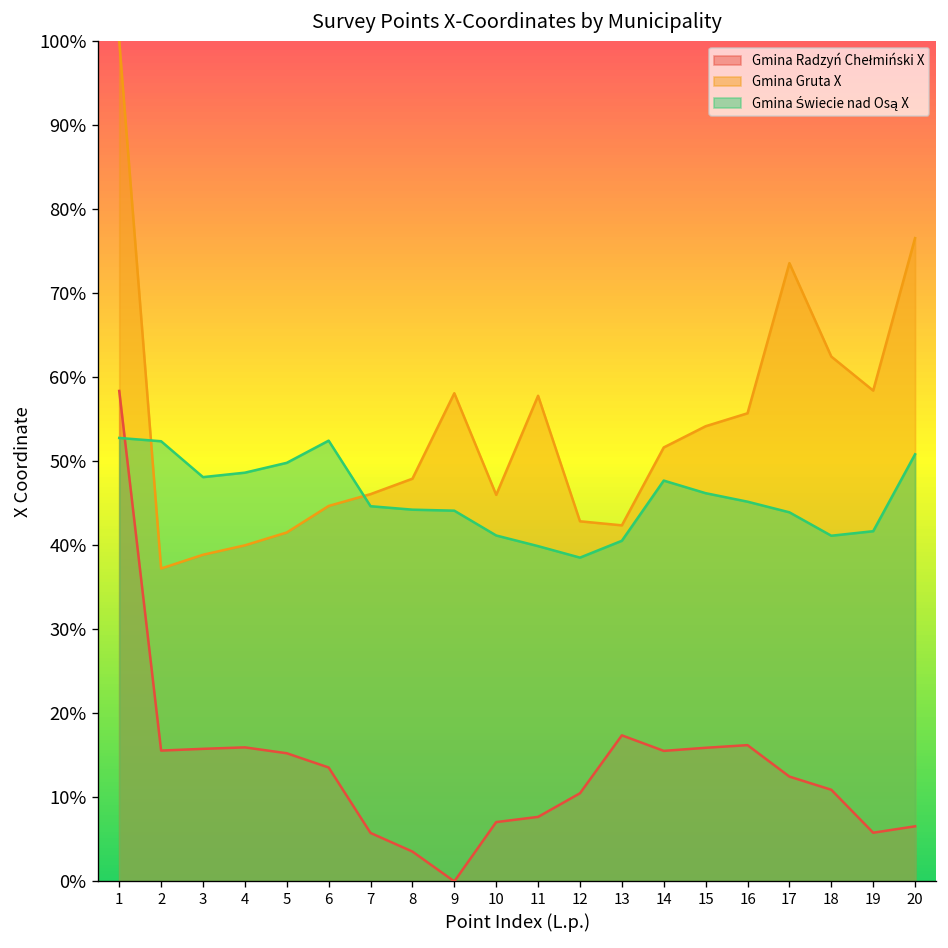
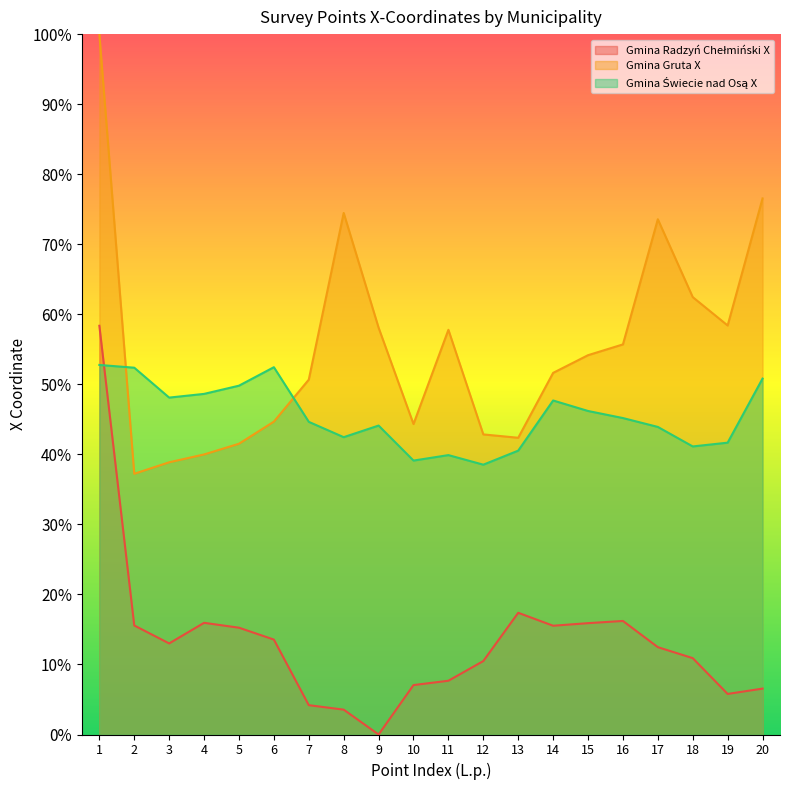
  {
    "Gmina Radzyń Chełmiński X": {
      "1": "58%",
      "2": "16%",
-     "3": "16%",
+     "3": "13%",
      "4": "16%",
      "5": "15%",
      "6": "14%",
-     "7": "6%",
+     "7": "4%",
      "8": "4%",
      "9": "0%",
      "10": "7%",
      "11": "8%",
      "12": "10%",
      "13": "17%",
      "14": "16%",
      "15": "16%",
      "16": "16%",
      "17": "12%",
      "18": "11%",
      "19": "6%",
      "20": "7%"
    },
    "Gmina Gruta X": {
      "1": "100%",
      "2": "37%",
      "3": "39%",
      "4": "40%",
      "5": "42%",
      "6": "45%",
-     "7": "46%",
-     "8": "48%",
+     "7": "51%",
+     "8": "74%",
      "9": "58%",
-     "10": "46%",
+     "10": "44%",
      "11": "58%",
      "12": "43%",
      "13": "42%",
      "14": "52%",
      "15": "54%",
      "16": "56%",
      "17": "74%",
      "18": "62%",
      "19": "58%",
      "20": "77%"
    },
    "Gmina Świecie nad Osą X": {
      "1": "53%",
      "2": "52%",
      "3": "48%",
      "4": "49%",
      "5": "50%",
      "6": "52%",
      "7": "45%",
-     "8": "44%",
+     "8": "42%",
      "9": "44%",
-     "10": "41%",
+     "10": "39%",
      "11": "40%",
      "12": "39%",
      "13": "41%",
      "14": "48%",
      "15": "46%",
      "16": "45%",
      "17": "44%",
      "18": "41%",
      "19": "42%",
      "20": "51%"
    }
  }
